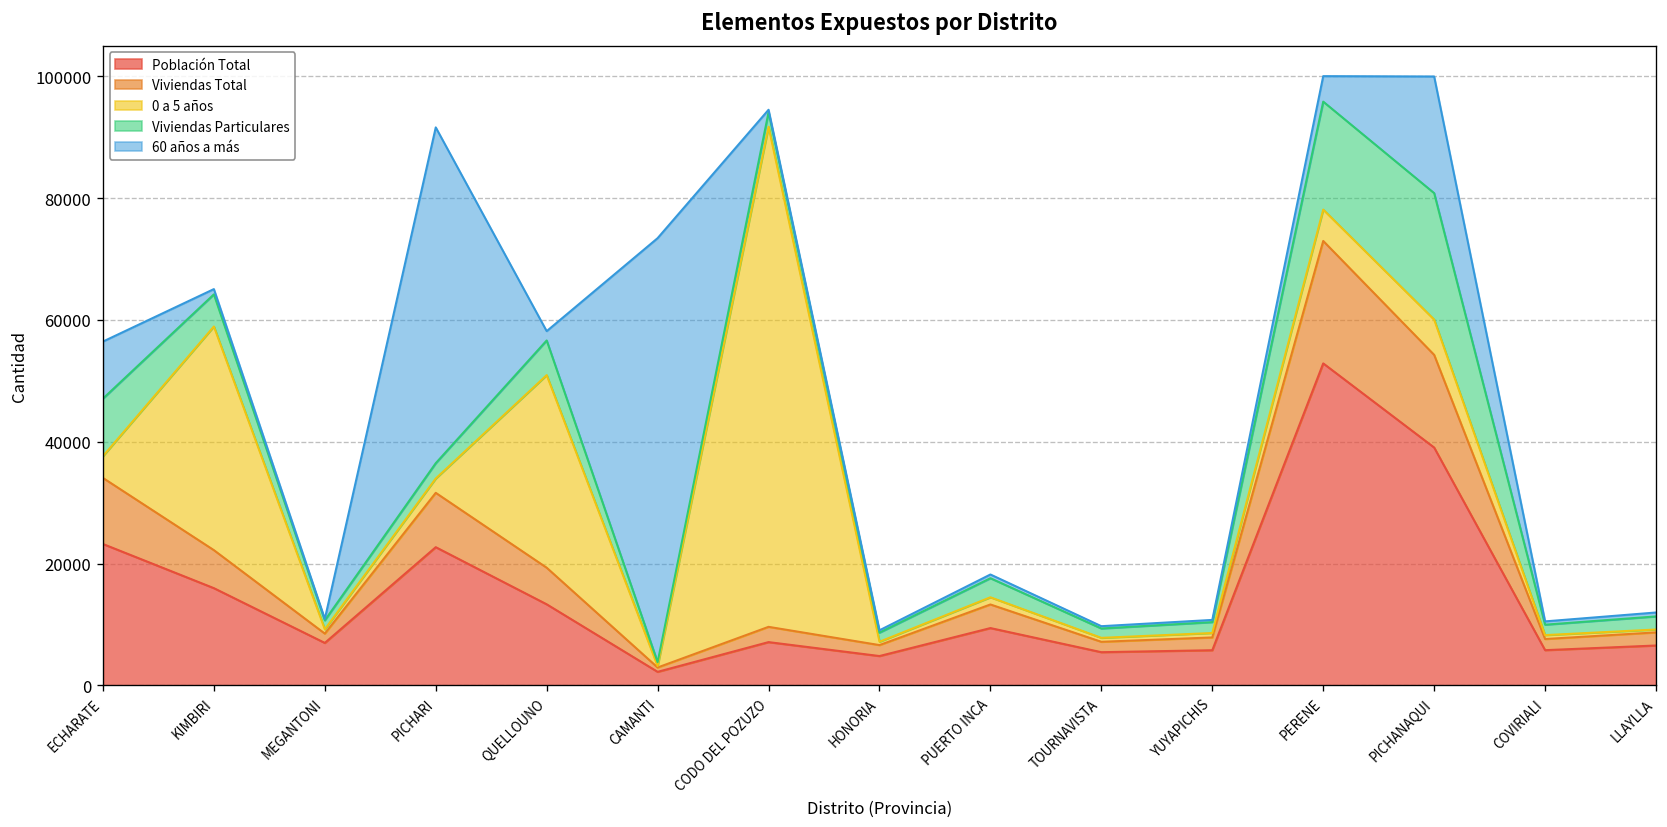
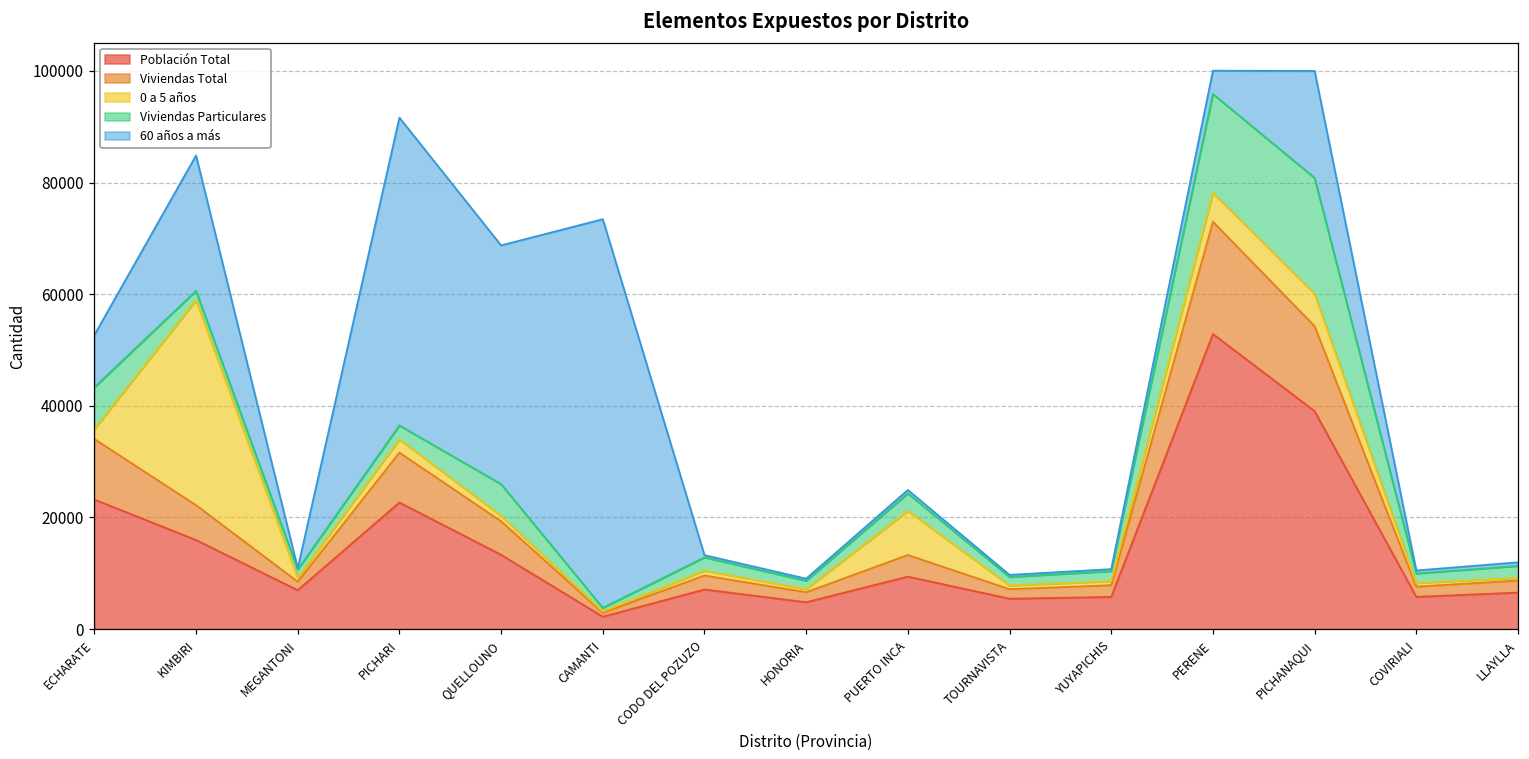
  {
    "0 a 5 años": {
-     "ECHARATE": 4000,
+     "ECHARATE": 2000,
      "KIMBIRI": 37000,
      "MEGANTONI": 1000,
      "PICHARI": 2000,
-     "QUELLOUNO": 32000,
-     "CODO DEL POZUZO": 82000,
+     "QUELLOUNO": 1000,
+     "CODO DEL POZUZO": 1000,
      "HONORIA": 1000,
-     "PUERTO INCA": 1000,
+     "PUERTO INCA": 8000,
      "TOURNAVISTA": 1000,
      "YUYAPICHIS": 1000,
      "PERENE": 5000,
      "PICHANAQUI": 6000,
      "COVIRIALI": 1000
    },
    "Viviendas Particulares": {
-     "ECHARATE": 9000,
-     "KIMBIRI": 5000,
+     "ECHARATE": 7000,
+     "KIMBIRI": 2000,
      "PICHARI": 3000,
      "QUELLOUNO": 6000,
      "CAMANTI": 1000,
      "PUERTO INCA": 3000,
      "PERENE": 18000,
      "PICHANAQUI": 21000,
      "COVIRIALI": 2000,
      "LLAYLLA": 2000
    },
    "60 años a más": {
      "ECHARATE": 9000,
-     "KIMBIRI": 1000,
+     "KIMBIRI": 24000,
      "PICHARI": 55000,
-     "QUELLOUNO": 2000,
+     "QUELLOUNO": 43000,
      "CAMANTI": 70000,
      "PUERTO INCA": 1000,
      "PERENE": 4000,
      "PICHANAQUI": 19000,
      "COVIRIALI": 1000,
      "LLAYLLA": 1000
    }
  }
